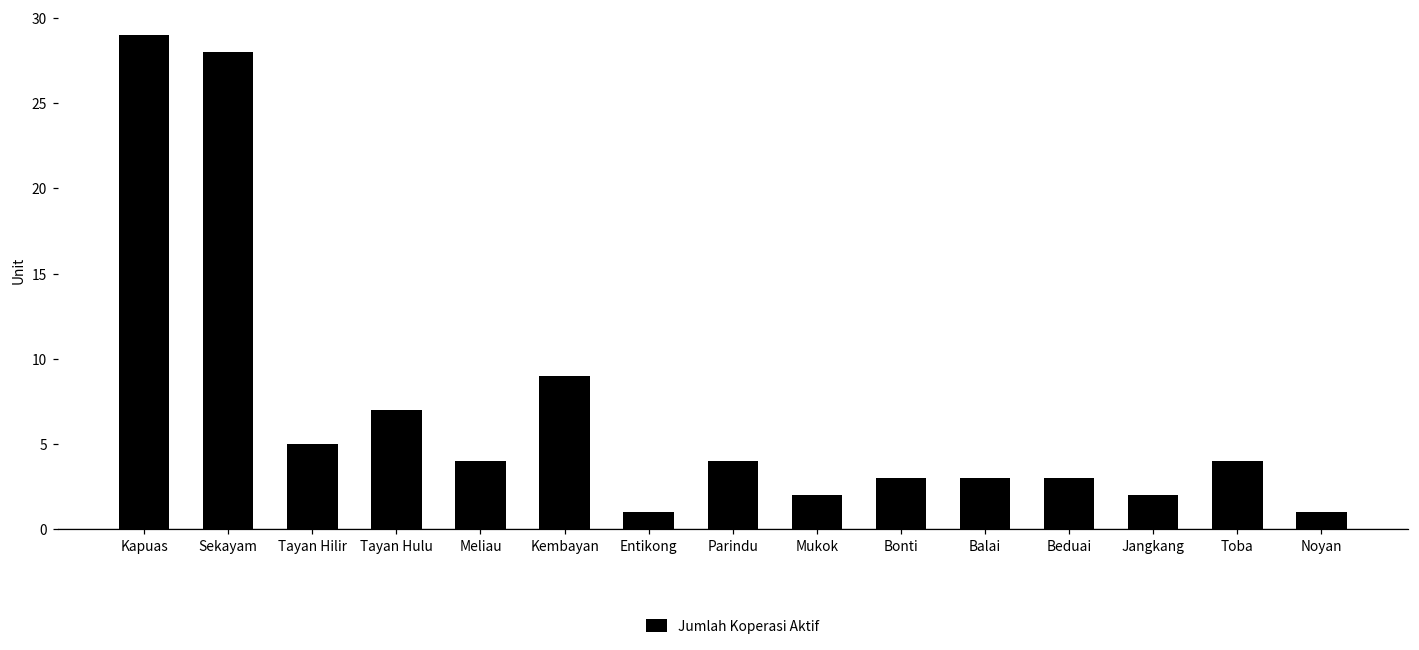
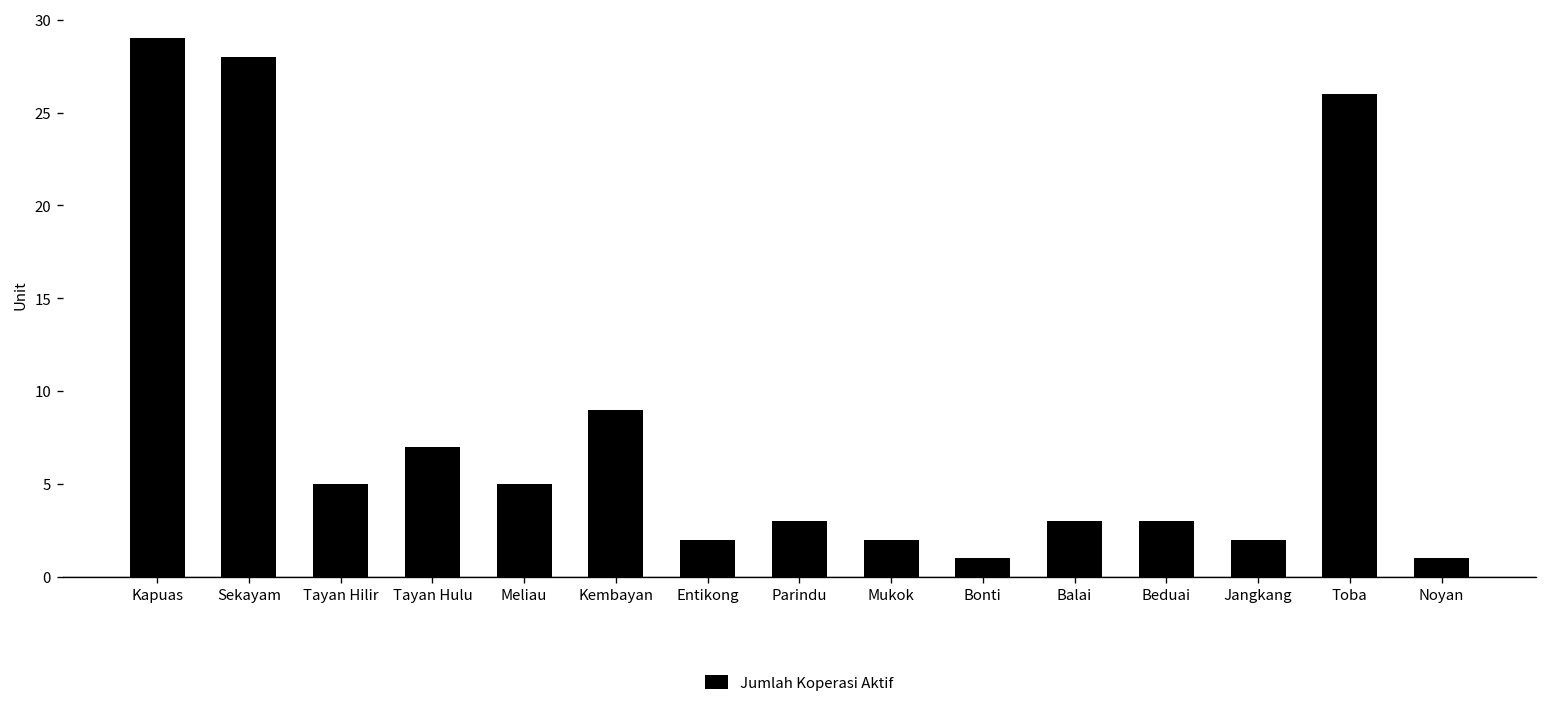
  {
    "Kapuas": 29,
    "Sekayam": 28,
    "Tayan Hilir": 5,
    "Tayan Hulu": 7,
-   "Meliau": 4,
+   "Meliau": 5,
    "Kembayan": 9,
-   "Entikong": 1,
-   "Parindu": 4,
+   "Entikong": 2,
+   "Parindu": 3,
    "Mukok": 2,
-   "Bonti": 3,
+   "Bonti": 1,
    "Balai": 3,
    "Beduai": 3,
    "Jangkang": 2,
-   "Toba": 4,
+   "Toba": 26,
    "Noyan": 1
  }
